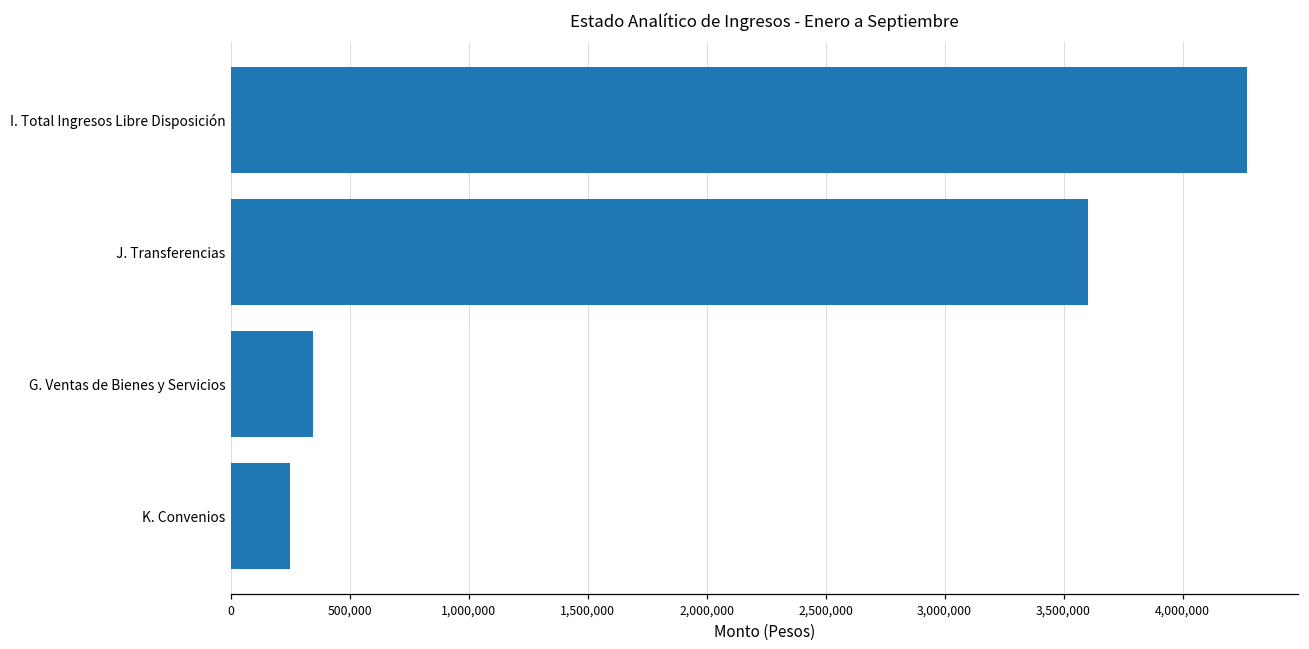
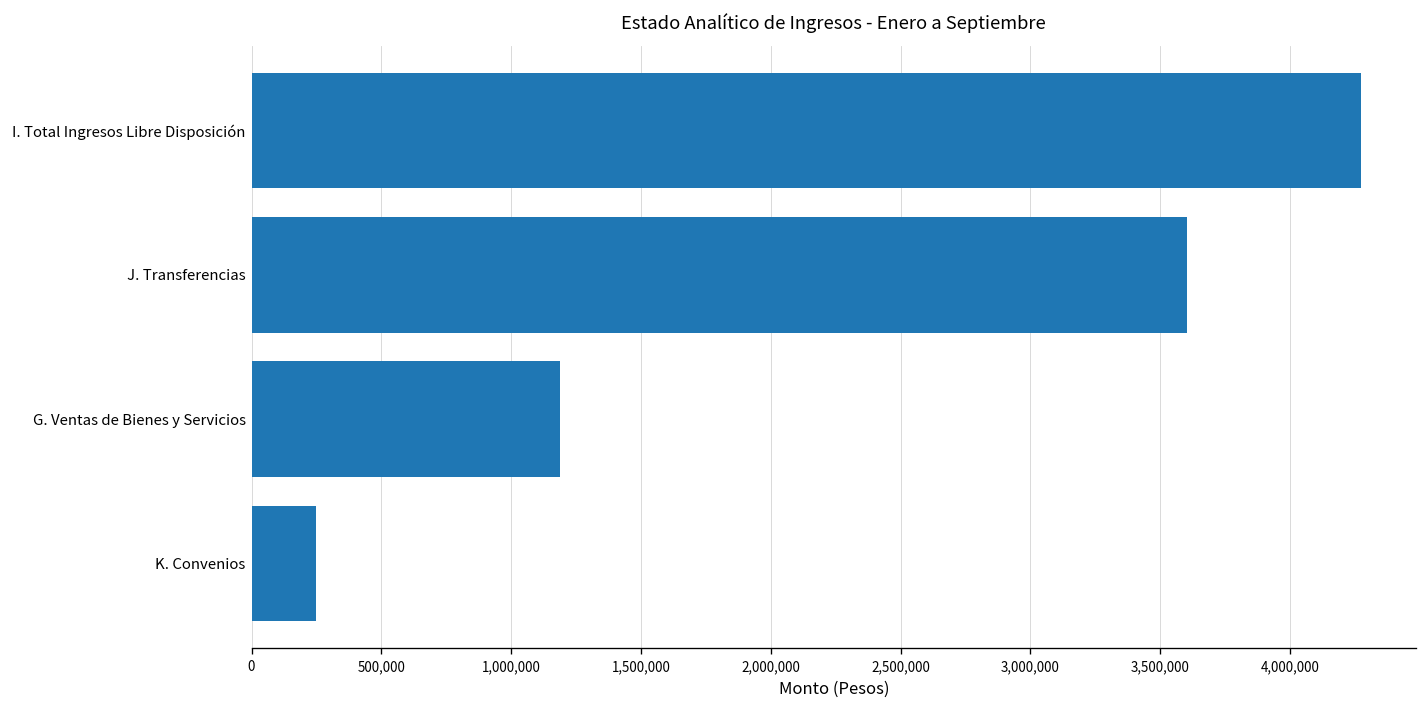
  {
    "I. Total Ingresos Libre Disposición": "4,270,000",
    "J. Transferencias": "3,600,000",
-   "G. Ventas de Bienes y Servicios": "350,000",
+   "G. Ventas de Bienes y Servicios": "1,190,000",
    "K. Convenios": "250,000"
  }
